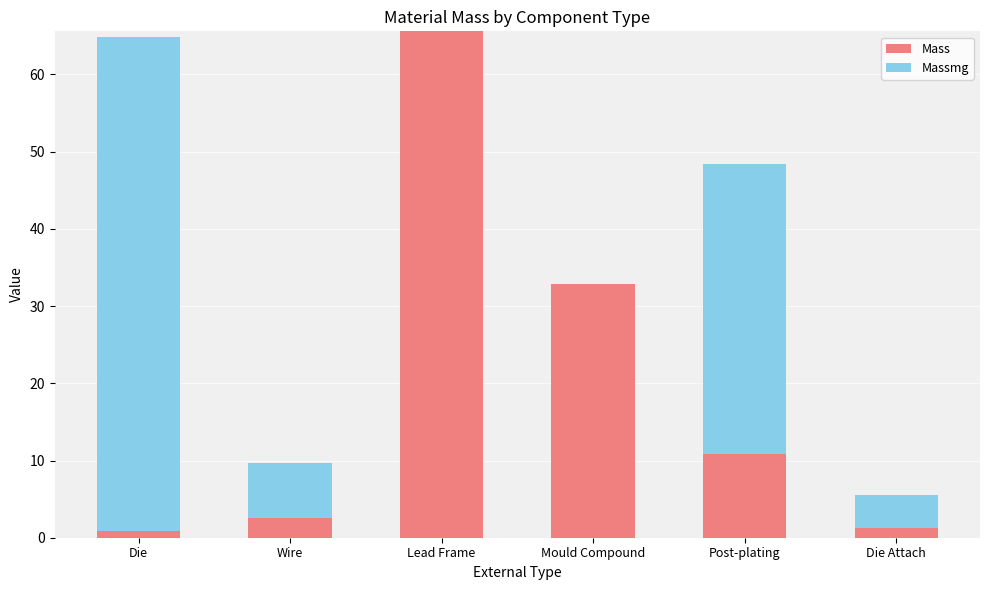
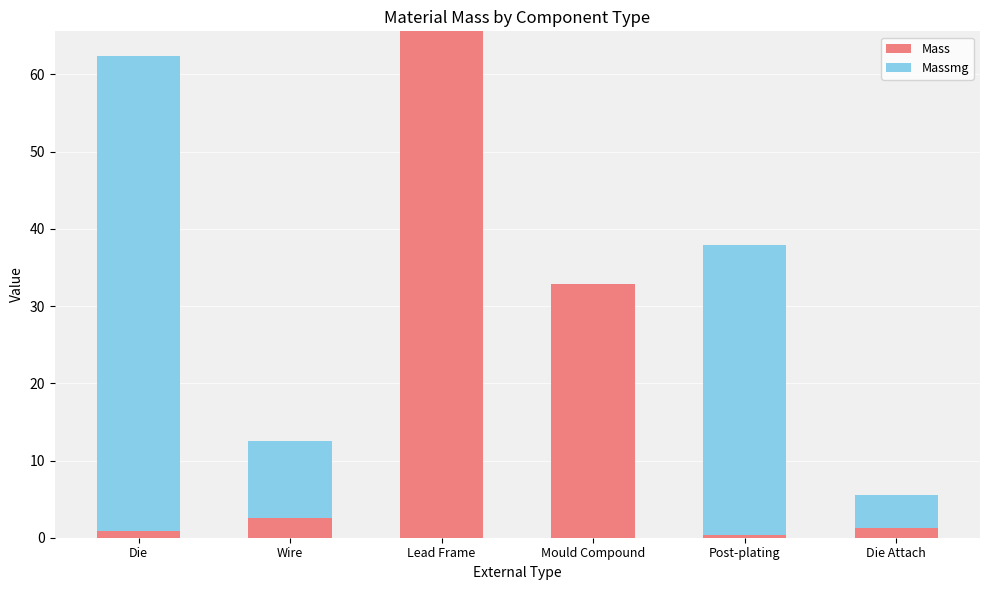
  {
    "Mass": {
      "Die": 1,
      "Wire": 3,
      "Lead Frame": 66,
      "Mould Compound": 33,
-     "Post-plating": 11,
+     "Post-plating": 0,
      "Die Attach": 1
    },
    "Massmg": {
-     "Die": 64,
-     "Wire": 7,
+     "Die": 62,
+     "Wire": 10,
      "Lead Frame": 0,
      "Mould Compound": 0,
      "Post-plating": 38,
      "Die Attach": 4
    }
  }
